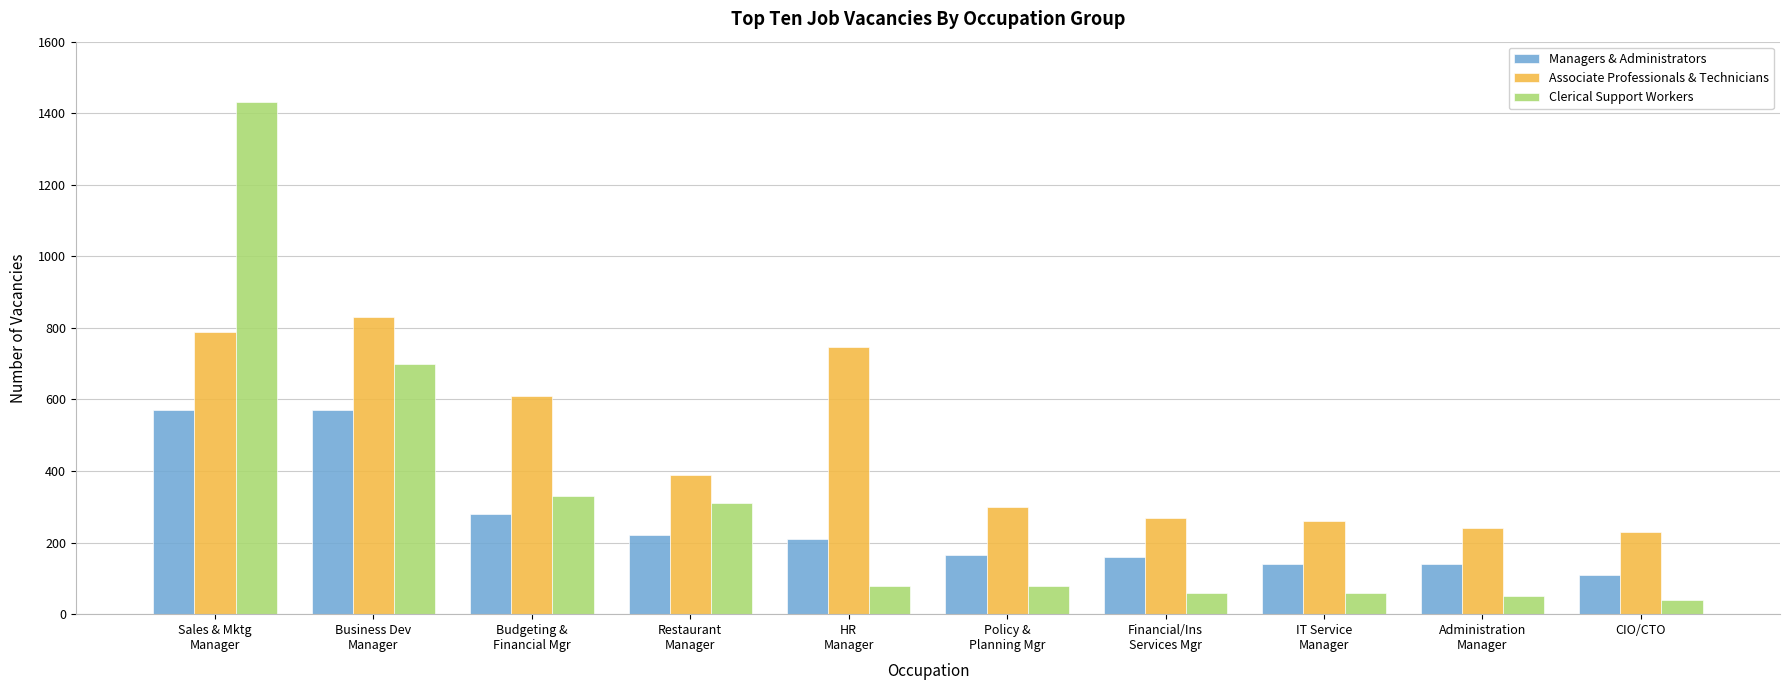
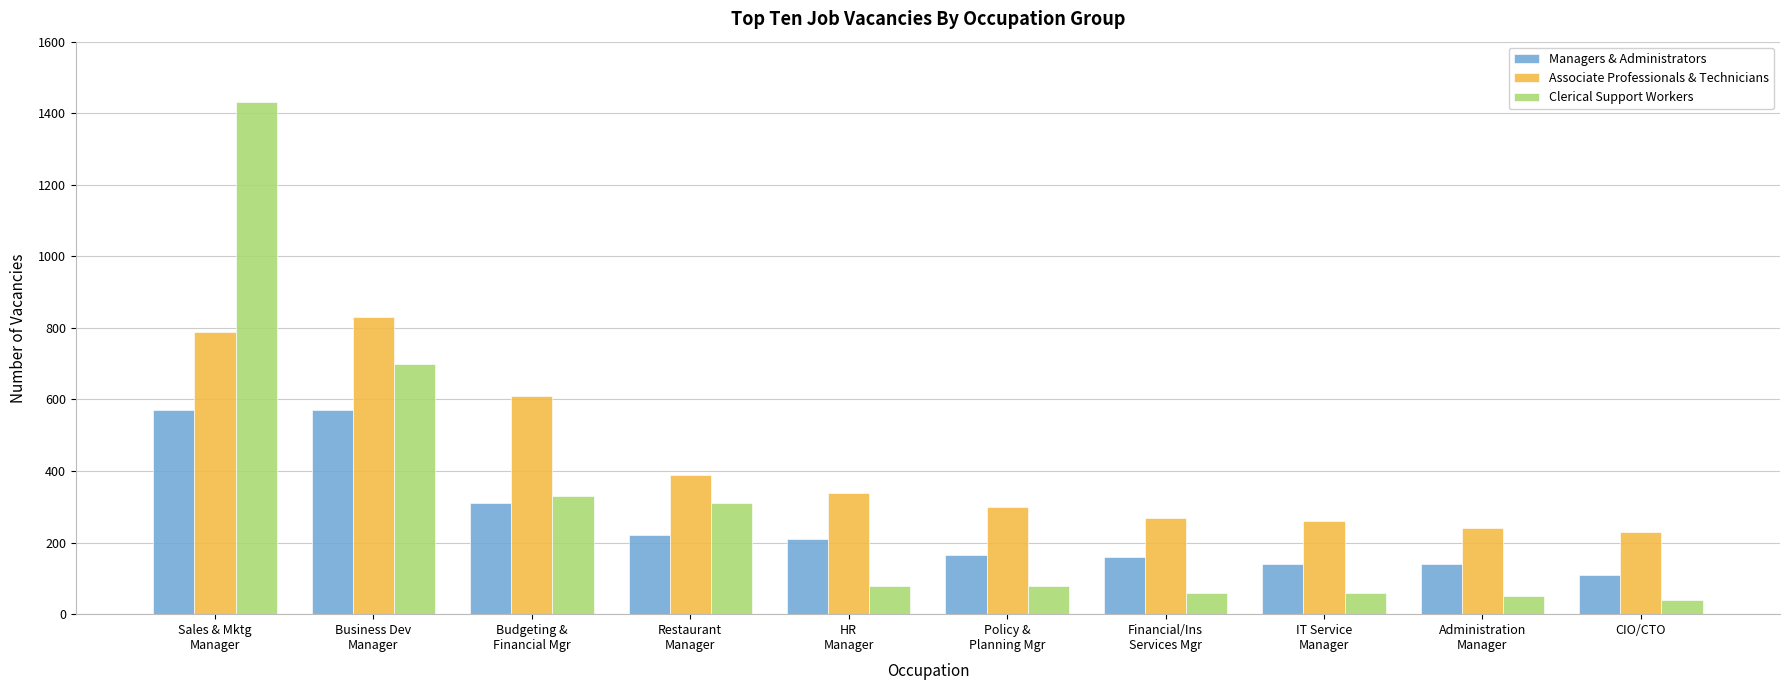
  {
    "Managers & Administrators": {
      "Sales & Mktg Manager": 570,
      "Business Dev Manager": 570,
-     "Budgeting & Financial Mgr": 280,
+     "Budgeting & Financial Mgr": 310,
      "Restaurant Manager": 220,
      "HR Manager": 210,
      "Policy & Planning Mgr": 170,
      "Financial/Ins Services Mgr": 160,
      "IT Service Manager": 140,
      "Administration Manager": 140,
      "CIO/CTO": 110
    },
    "Associate Professionals & Technicians": {
      "Sales & Mktg Manager": 790,
      "Business Dev Manager": 830,
      "Budgeting & Financial Mgr": 610,
      "Restaurant Manager": 390,
-     "HR Manager": 750,
+     "HR Manager": 340,
      "Policy & Planning Mgr": 300,
      "Financial/Ins Services Mgr": 270,
      "IT Service Manager": 260,
      "Administration Manager": 240,
      "CIO/CTO": 230
    },
    "Clerical Support Workers": {
      "Sales & Mktg Manager": 1430,
      "Business Dev Manager": 700,
      "Budgeting & Financial Mgr": 330,
      "Restaurant Manager": 310,
      "HR Manager": 80,
      "Policy & Planning Mgr": 80,
      "Financial/Ins Services Mgr": 60,
      "IT Service Manager": 60,
      "Administration Manager": 50,
      "CIO/CTO": 40
    }
  }
